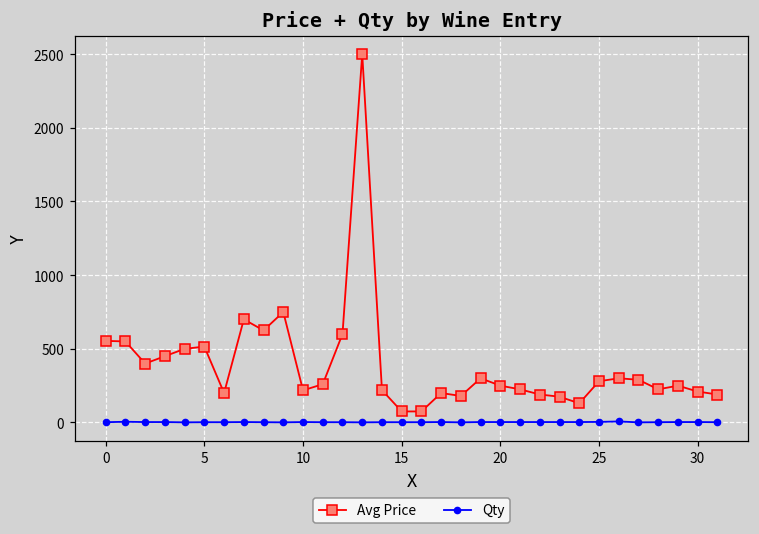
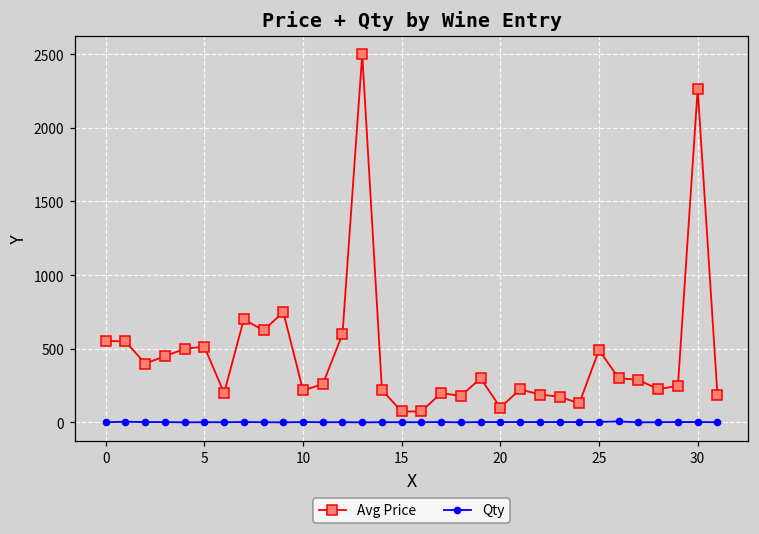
  {
    "Avg Price": {
      "0": 550,
      "5": 520,
      "10": 220,
      "15": 80,
-     "20": 250,
-     "25": 280,
-     "30": 210
+     "20": 100,
+     "25": 490,
+     "30": 2260
    },
    "Qty": {
      "0": 0,
      "5": 0,
      "10": 0,
      "15": 0,
      "20": 0,
      "25": 0,
      "30": 0
    }
  }
